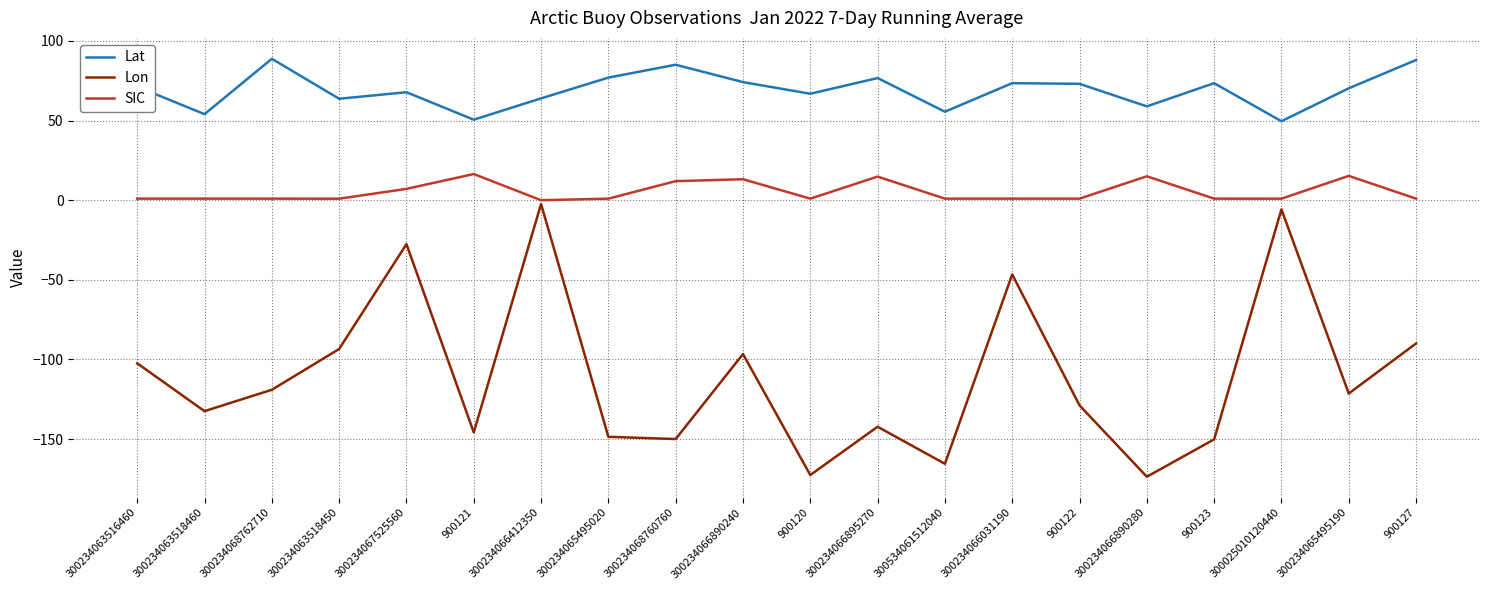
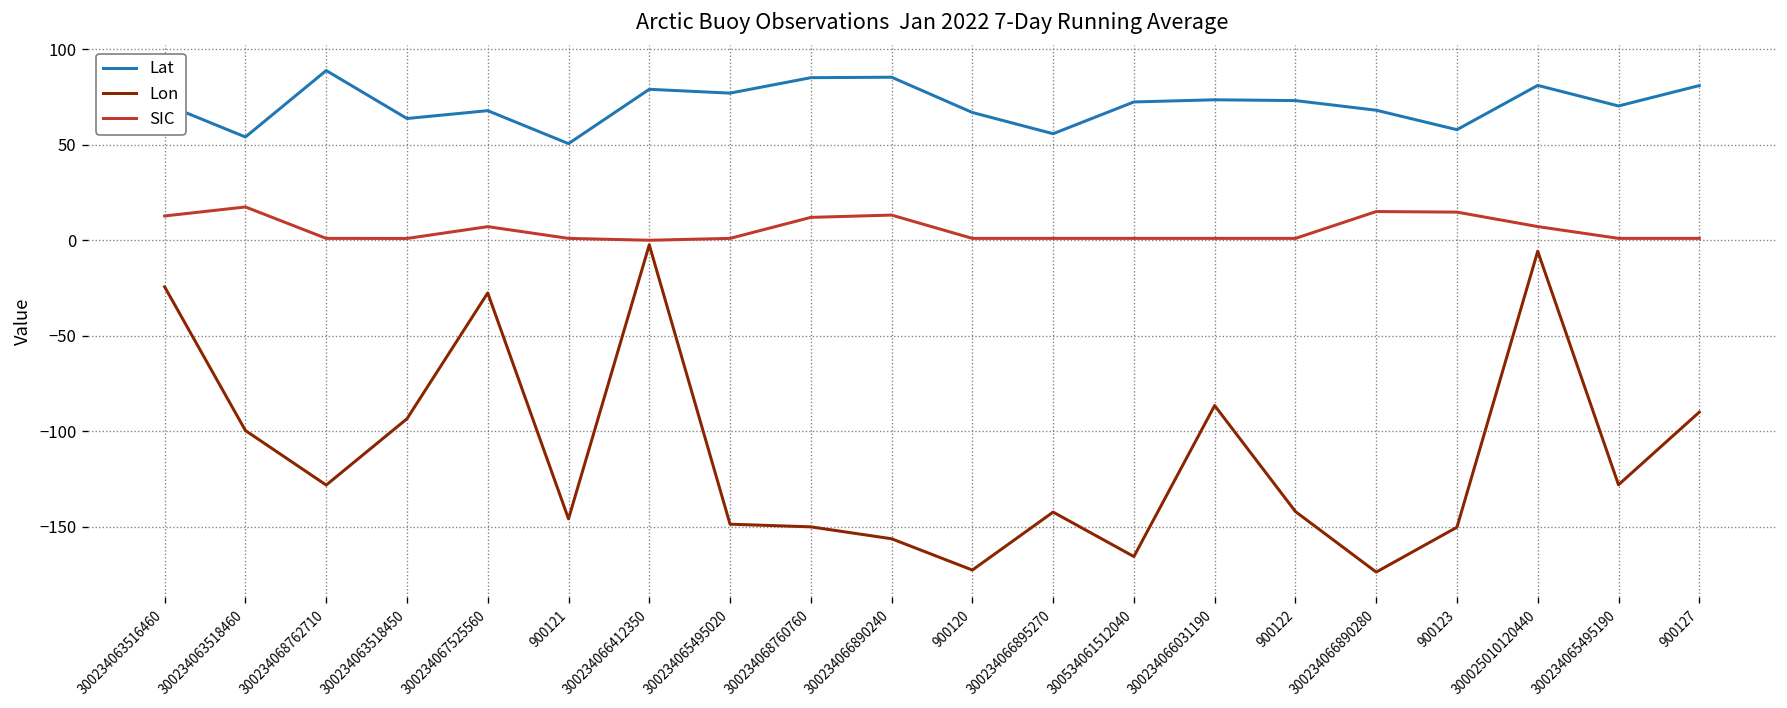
  {
    "Lat": {
      "300234063518460": 54,
      "300234068762710": 89,
      "300234063518450": 64,
      "300234067525560": 68,
      "900121": 51,
-     "300234066412350": 64,
+     "300234066412350": 79,
      "300234065495020": 77,
      "300234068760760": 85,
-     "300234066890240": 74,
+     "300234066890240": 85,
      "900120": 67,
-     "300234066895270": 77,
-     "300534061512040": 56,
+     "300234066895270": 56,
+     "300534061512040": 72,
      "300234066031190": 73,
      "900122": 73,
-     "300234066890280": 59,
-     "900123": 73,
-     "300025010120440": 50,
+     "300234066890280": 68,
+     "900123": 58,
+     "300025010120440": 81,
      "300234065495190": 70,
-     "900127": 88
+     "900127": 81
    },
    "Lon": {
-     "300234063516460": -102,
-     "300234063518460": -132,
-     "300234068762710": -119,
+     "300234063516460": -24,
+     "300234063518460": -100,
+     "300234068762710": -128,
      "300234063518450": -93,
      "300234067525560": -28,
      "900121": -146,
      "300234066412350": -2,
      "300234065495020": -149,
      "300234068760760": -150,
-     "300234066890240": -97,
+     "300234066890240": -156,
      "900120": -173,
      "300234066895270": -142,
      "300534061512040": -165,
-     "300234066031190": -47,
-     "900122": -129,
+     "300234066031190": -86,
+     "900122": -142,
      "300234066890280": -174,
      "900123": -150,
      "300025010120440": -6,
-     "300234065495190": -121,
+     "300234065495190": -128,
      "900127": -90
    },
    "SIC": {
-     "300234063516460": 1,
-     "300234063518460": 1,
+     "300234063516460": 13,
+     "300234063518460": 17,
      "300234068762710": 1,
      "300234063518450": 1,
      "300234067525560": 7,
-     "900121": 16,
+     "900121": 1,
      "300234066412350": 0,
      "300234065495020": 1,
      "300234068760760": 12,
      "300234066890240": 13,
      "900120": 1,
-     "300234066895270": 15,
+     "300234066895270": 1,
      "300534061512040": 1,
      "300234066031190": 1,
      "900122": 1,
      "300234066890280": 15,
-     "900123": 1,
-     "300025010120440": 1,
-     "300234065495190": 15,
+     "900123": 15,
+     "300025010120440": 7,
+     "300234065495190": 1,
      "900127": 1
    }
  }
